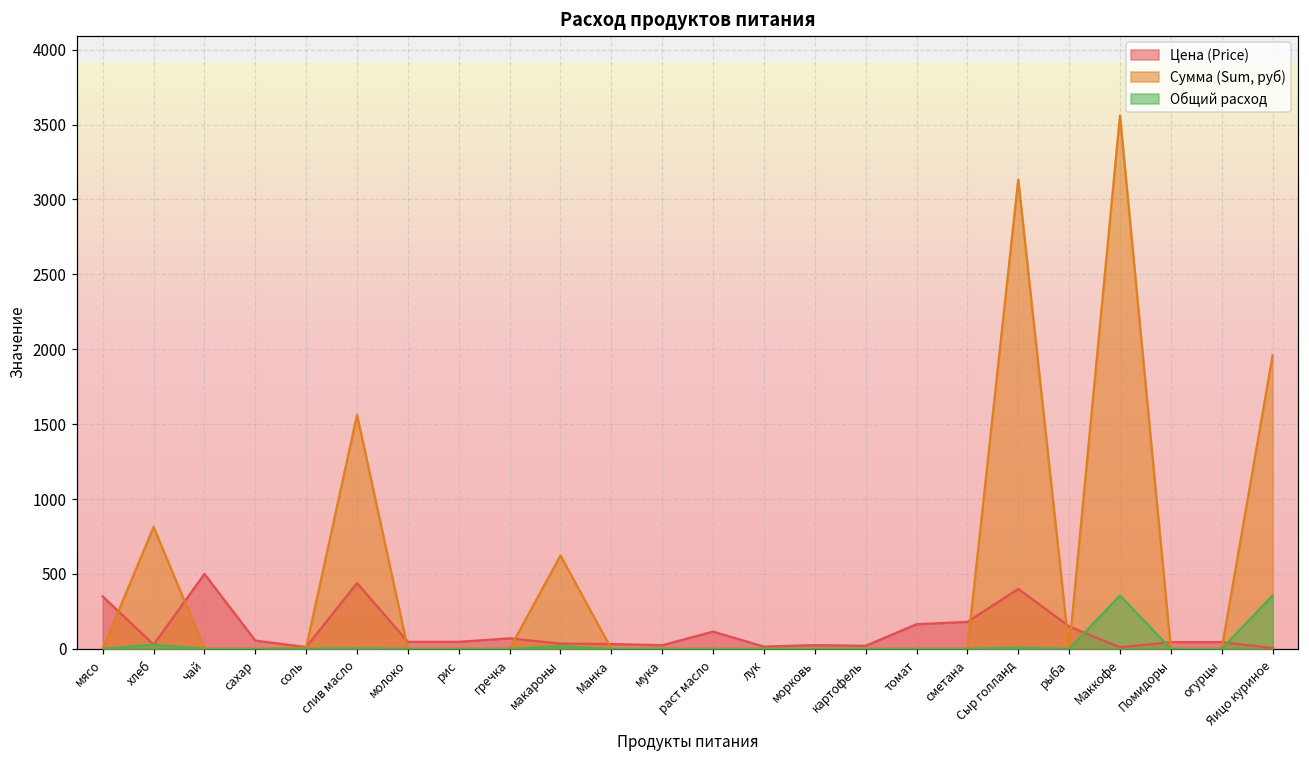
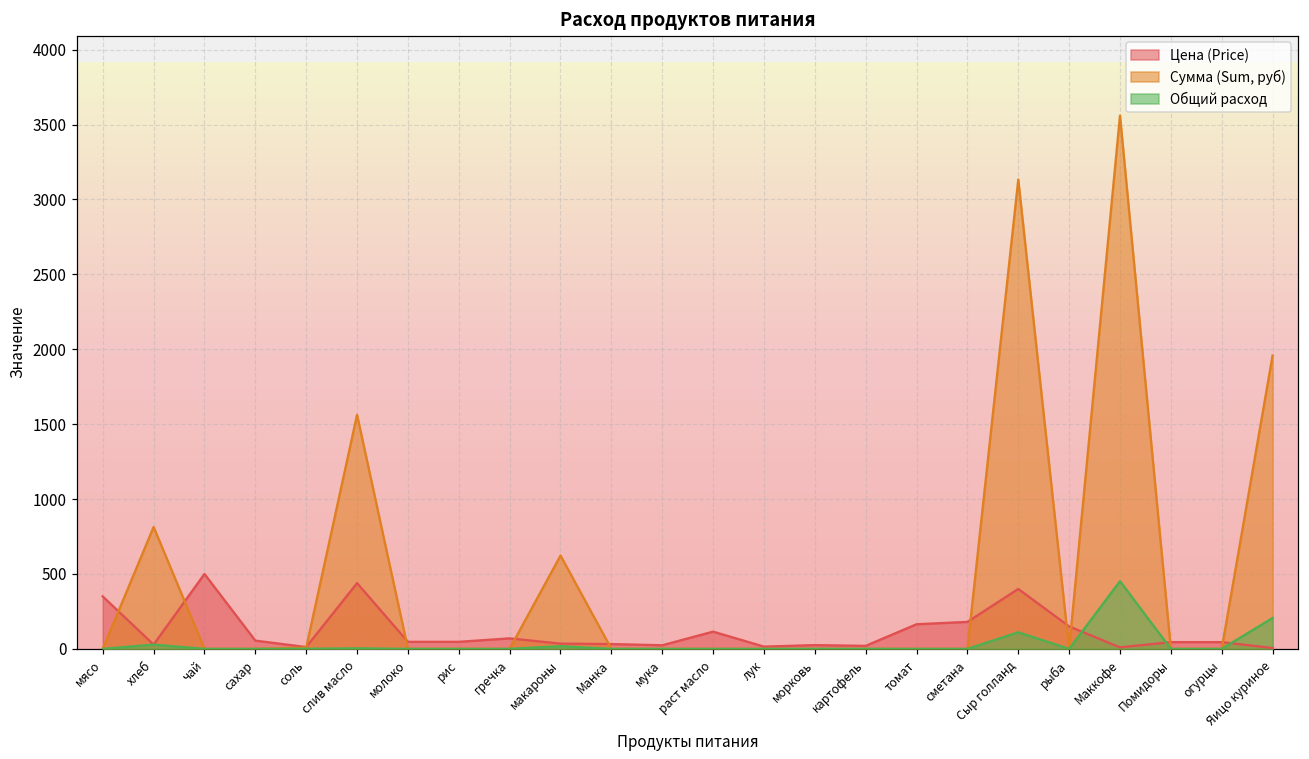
  {
    "Общий расход": {
      "слив масло": 0,
-     "Сыр голланд": 10,
-     "Маккофе": 360,
-     "Яицо куриное": 360
+     "Сыр голланд": 110,
+     "Маккофе": 450,
+     "Яицо куриное": 210
    }
  }
